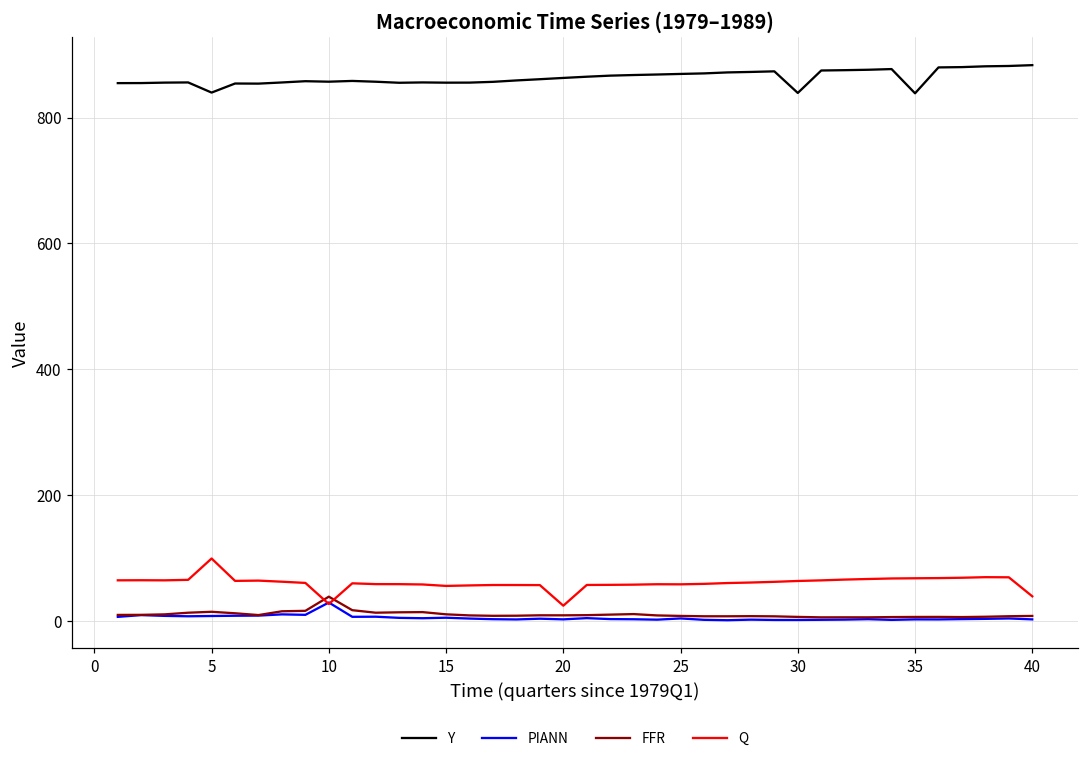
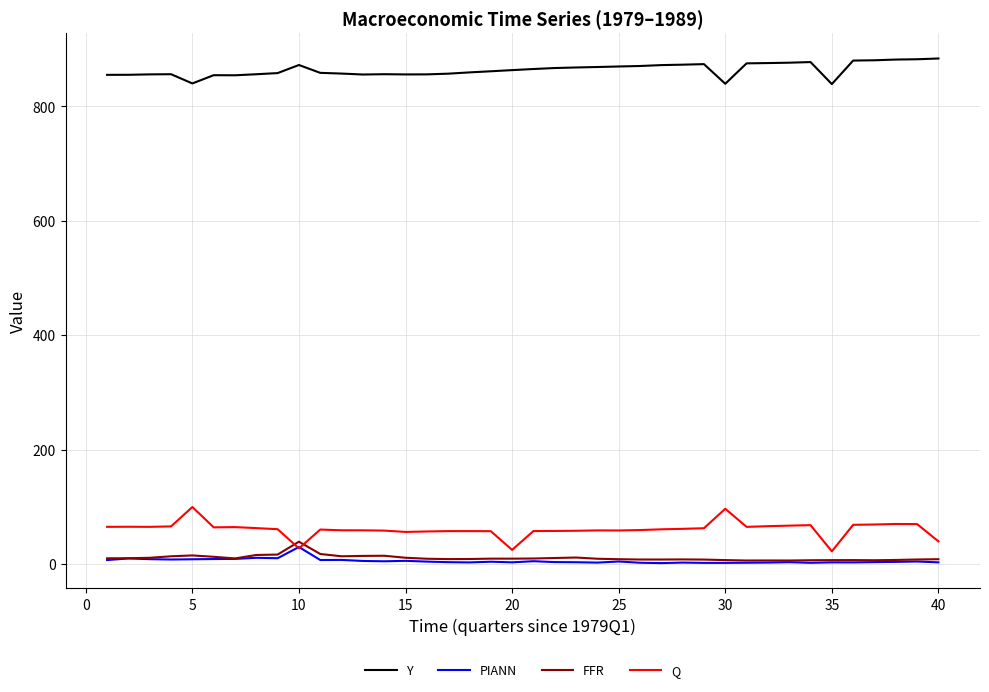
  {
    "Y": {
      "5": 840,
-     "10": 860,
+     "10": 870,
      "15": 860,
      "20": 860,
      "25": 870,
      "30": 840,
      "35": 840,
      "40": 880
    },
    "PIANN": {
      "5": 10,
      "15": 10,
      "20": 0,
      "30": 0,
      "40": 0
    },
    "FFR": {
      "5": 20,
      "10": 40,
      "15": 10,
      "20": 10,
      "30": 10,
      "40": 10
    },
    "Q": {
      "5": 100,
      "15": 60,
      "20": 20,
      "25": 60,
-     "30": 60,
-     "35": 70,
+     "30": 100,
+     "35": 20,
      "40": 40
    }
  }
